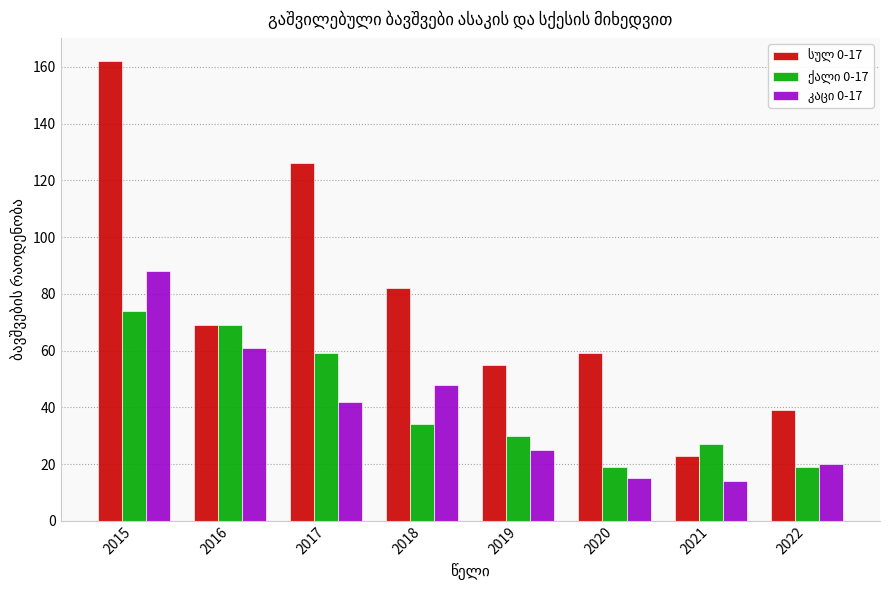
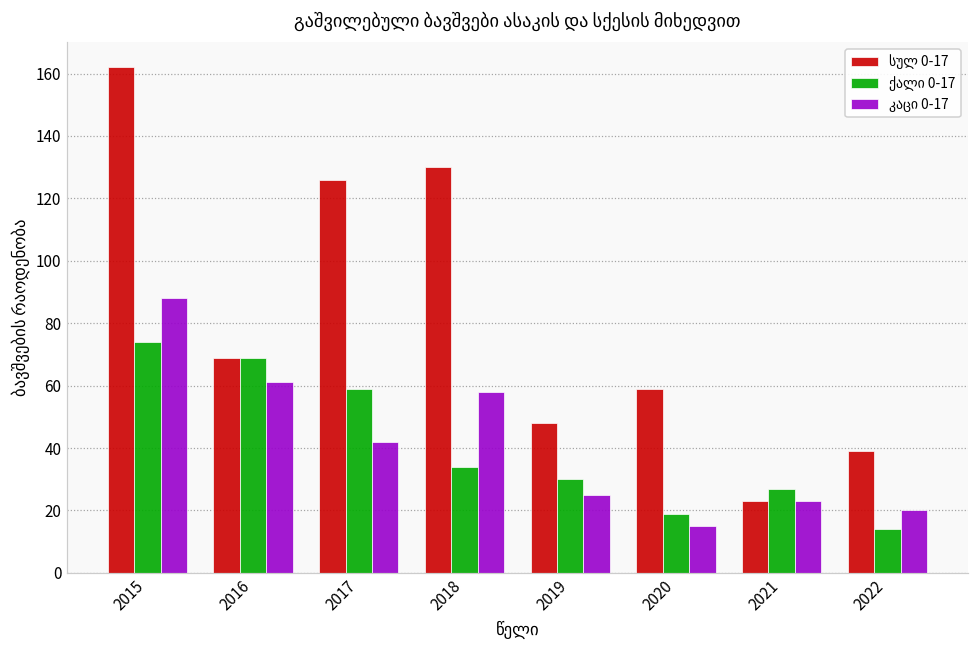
  {
    "სულ 0-17": {
      "2015": 162,
      "2016": 69,
      "2017": 126,
-     "2018": 82,
-     "2019": 55,
+     "2018": 130,
+     "2019": 48,
      "2020": 59,
      "2021": 23,
      "2022": 39
    },
    "ქალი 0-17": {
      "2015": 74,
      "2016": 69,
      "2017": 59,
      "2018": 34,
      "2019": 30,
      "2020": 19,
      "2021": 27,
-     "2022": 19
+     "2022": 14
    },
    "კაცი 0-17": {
      "2015": 88,
      "2016": 61,
      "2017": 42,
-     "2018": 48,
+     "2018": 58,
      "2019": 25,
      "2020": 15,
-     "2021": 14,
+     "2021": 23,
      "2022": 20
    }
  }
